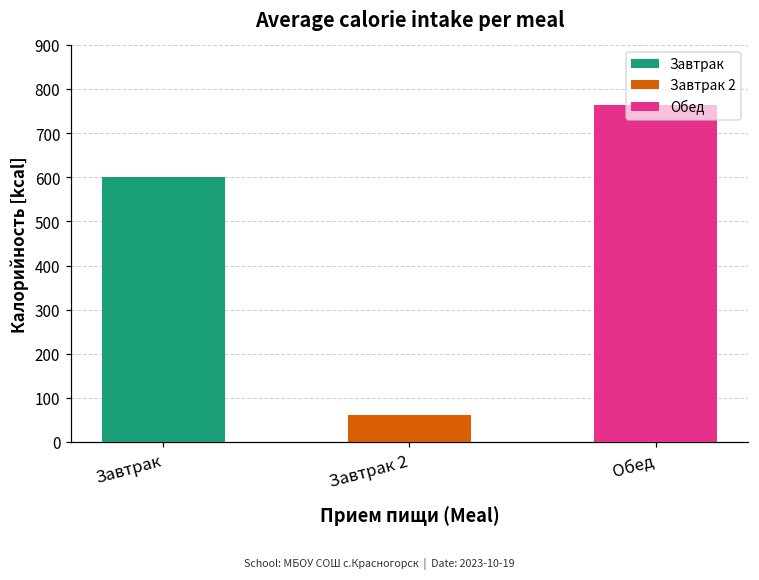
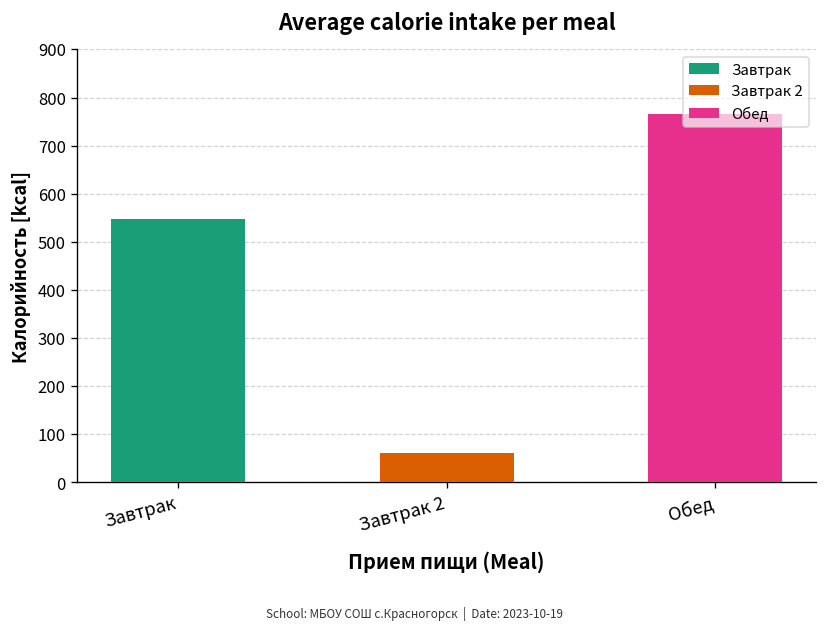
  {
-   "Завтрак": 600,
+   "Завтрак": 550,
    "Завтрак 2": 60
  }
